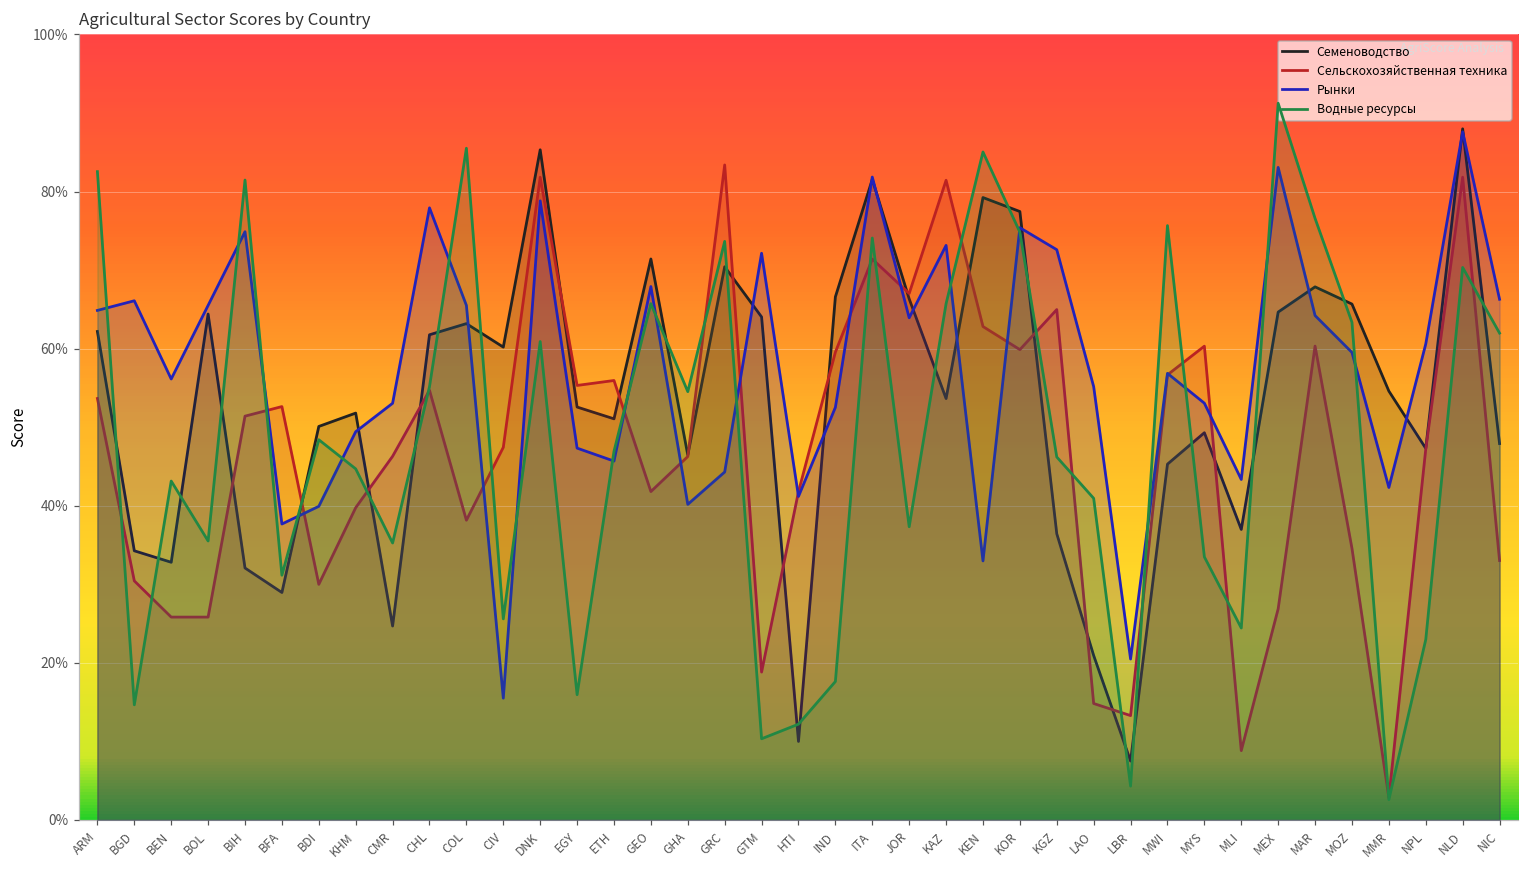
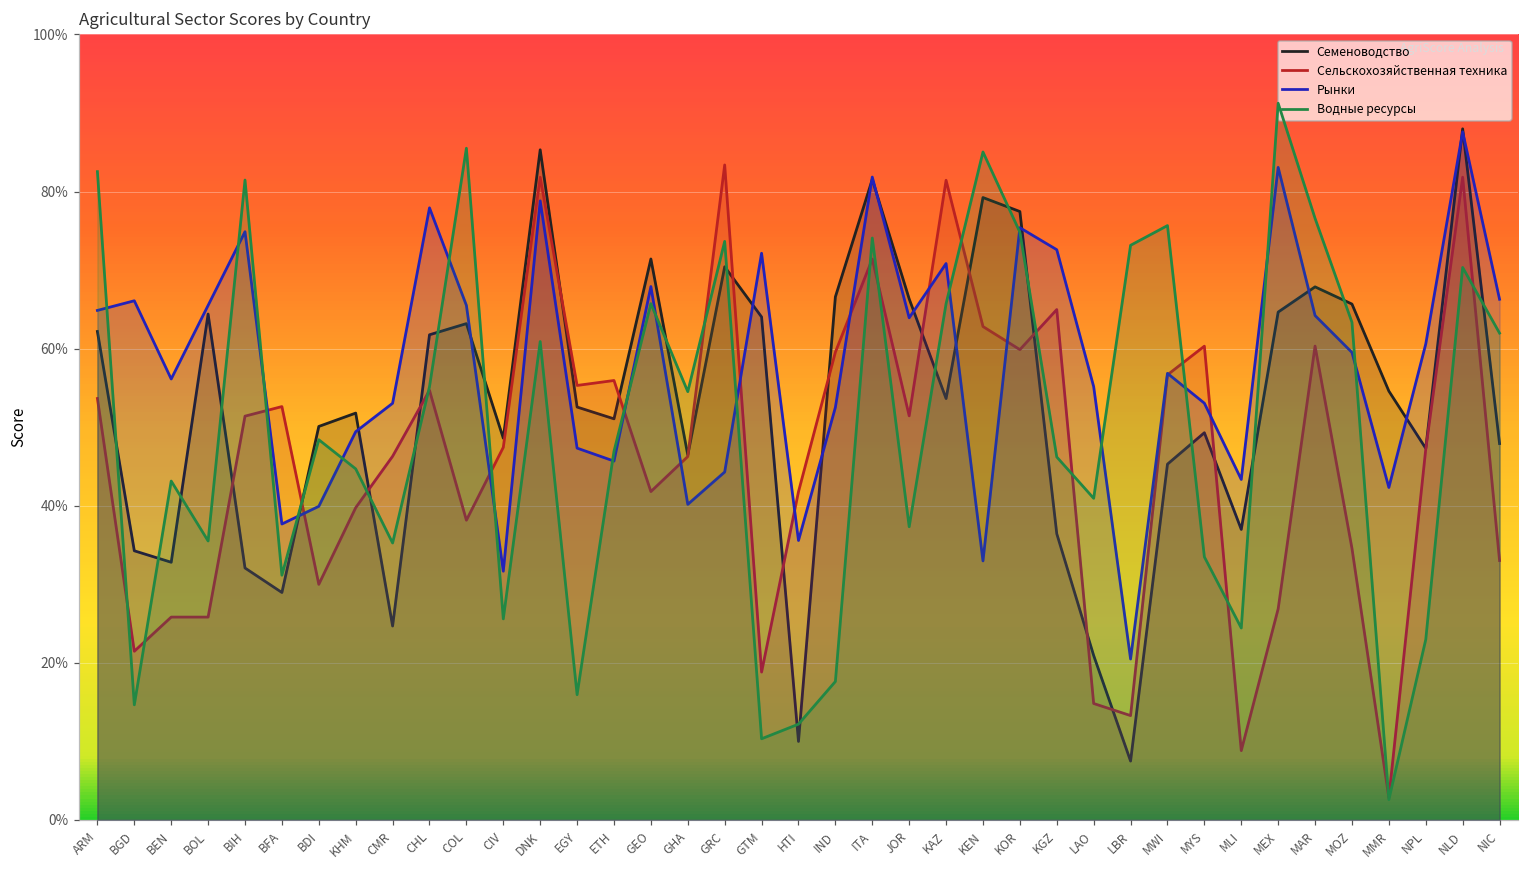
  {
    "Семеноводство": {
      "ARM": "62%",
      "BGD": "34%",
      "BEN": "33%",
      "BOL": "64%",
      "BIH": "32%",
      "BFA": "29%",
      "BDI": "50%",
      "KHM": "52%",
      "CMR": "25%",
      "CHL": "62%",
      "COL": "63%",
-     "CIV": "60%",
+     "CIV": "49%",
      "DNK": "85%",
      "EGY": "53%",
      "ETH": "51%",
      "GEO": "71%",
      "GRC": "70%",
      "GTM": "64%",
      "HTI": "10%",
      "IND": "67%",
      "JOR": "66%",
      "KAZ": "54%",
      "KEN": "79%",
      "KOR": "77%",
      "KGZ": "36%",
      "LAO": "21%",
      "LBR": "8%",
      "MWI": "45%",
      "MYS": "49%",
      "MLI": "37%",
      "MEX": "65%",
      "MAR": "68%",
      "MOZ": "66%",
      "MMR": "55%",
      "NLD": "88%",
      "NIC": "48%"
    },
    "Сельскохозяйственная техника": {
      "ARM": "54%",
-     "BGD": "30%",
+     "BGD": "21%",
      "BEN": "26%",
      "BOL": "26%",
      "BIH": "51%",
      "BFA": "53%",
      "BDI": "30%",
      "KHM": "40%",
      "CMR": "46%",
      "CHL": "55%",
      "COL": "38%",
      "CIV": "47%",
      "DNK": "82%",
      "EGY": "55%",
      "ETH": "56%",
      "GEO": "42%",
      "GRC": "83%",
      "GTM": "19%",
      "HTI": "42%",
      "IND": "60%",
      "ITA": "71%",
-     "JOR": "67%",
+     "JOR": "51%",
      "KAZ": "81%",
      "KEN": "63%",
      "KOR": "60%",
      "KGZ": "65%",
      "LAO": "15%",
      "LBR": "13%",
      "MYS": "60%",
      "MLI": "9%",
      "MEX": "27%",
      "MAR": "60%",
      "MOZ": "35%",
      "NLD": "82%",
      "NIC": "33%"
    },
    "Рынки": {
      "ARM": "65%",
      "BGD": "66%",
      "BEN": "56%",
      "BOL": "66%",
      "BIH": "75%",
      "BFA": "38%",
      "BDI": "40%",
      "KHM": "49%",
      "CMR": "53%",
      "CHL": "78%",
      "COL": "66%",
-     "CIV": "16%",
+     "CIV": "32%",
      "DNK": "79%",
      "EGY": "47%",
      "ETH": "46%",
      "GEO": "68%",
      "GHA": "40%",
      "GRC": "44%",
      "GTM": "72%",
-     "HTI": "41%",
+     "HTI": "36%",
      "IND": "53%",
      "JOR": "64%",
-     "KAZ": "73%",
+     "KAZ": "71%",
      "KEN": "33%",
      "KOR": "75%",
      "KGZ": "73%",
      "LAO": "55%",
      "LBR": "20%",
      "MYS": "53%",
      "MLI": "43%",
      "MEX": "83%",
      "MAR": "64%",
      "MOZ": "60%",
      "MMR": "42%",
      "NPL": "61%",
      "NLD": "88%",
      "NIC": "66%"
    },
    "Водные ресурсы": {
      "ARM": "83%",
      "BGD": "15%",
      "BEN": "43%",
      "BOL": "36%",
      "BIH": "81%",
      "BFA": "31%",
      "BDI": "48%",
      "KHM": "45%",
      "CMR": "35%",
      "CHL": "55%",
      "COL": "86%",
      "CIV": "26%",
      "DNK": "61%",
      "EGY": "16%",
      "ETH": "47%",
      "GEO": "66%",
      "GHA": "55%",
      "GRC": "74%",
      "GTM": "10%",
      "HTI": "12%",
      "IND": "18%",
      "ITA": "74%",
      "JOR": "37%",
      "KAZ": "66%",
      "KEN": "85%",
      "KOR": "75%",
      "KGZ": "46%",
      "LAO": "41%",
-     "LBR": "4%",
+     "LBR": "73%",
      "MWI": "76%",
      "MYS": "33%",
      "MLI": "24%",
      "MAR": "77%",
      "MOZ": "63%",
      "NPL": "23%",
      "NLD": "70%",
      "NIC": "62%"
    }
  }
